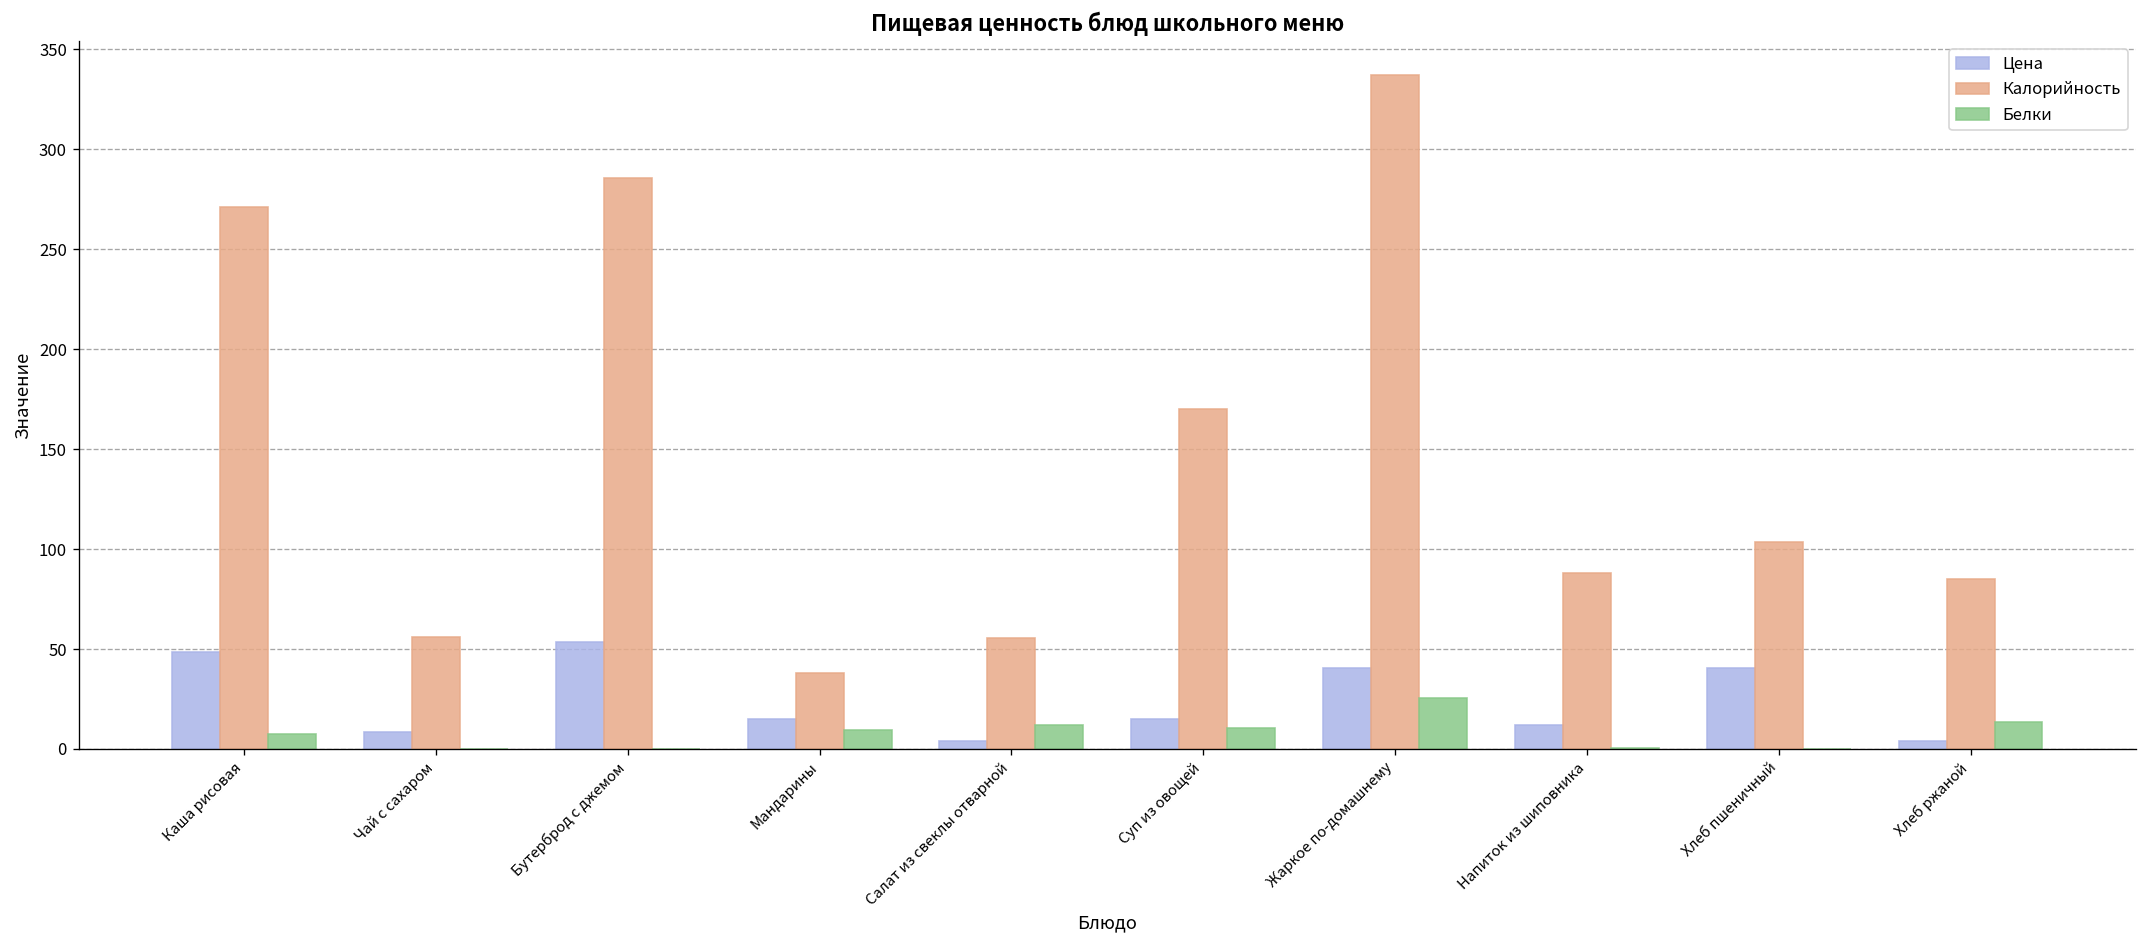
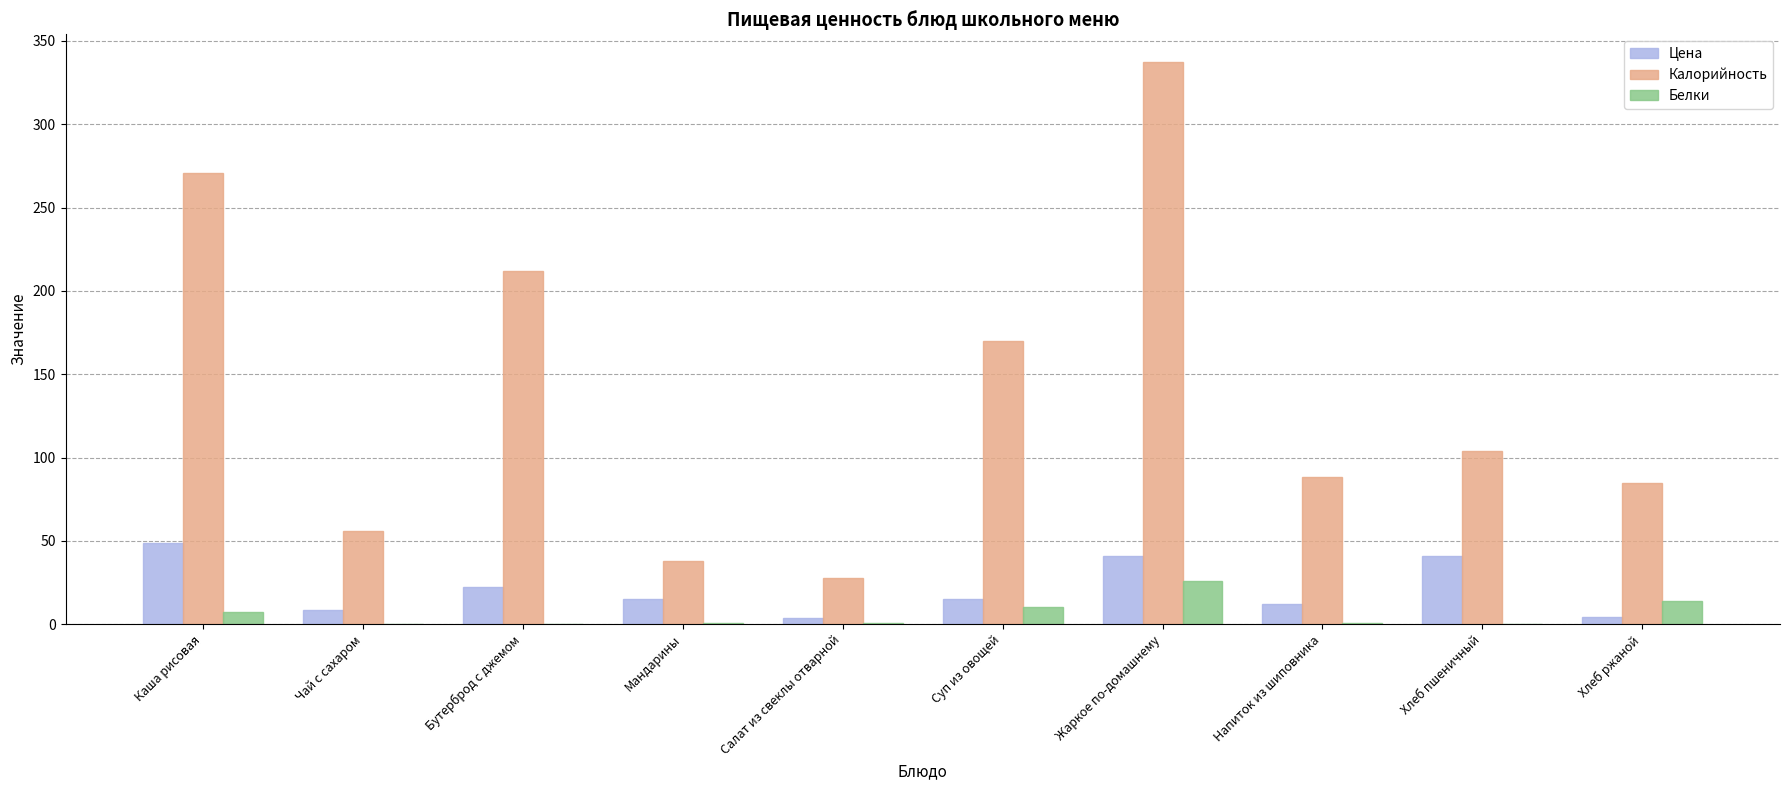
  {
    "Цена": {
      "Каша рисовая": 49,
      "Чай с сахаром": 8,
-     "Бутерброд с джемом": 53,
+     "Бутерброд с джемом": 22,
      "Мандарины": 15,
      "Салат из свеклы отварной": 4,
      "Суп из овощей": 15,
      "Жаркое по-домашнему": 41,
      "Напиток из шиповника": 12,
      "Хлеб пшеничный": 41,
      "Хлеб ржаной": 4
    },
    "Калорийность": {
      "Каша рисовая": 271,
      "Чай с сахаром": 56,
-     "Бутерброд с джемом": 286,
+     "Бутерброд с джемом": 212,
      "Мандарины": 38,
-     "Салат из свеклы отварной": 56,
+     "Салат из свеклы отварной": 28,
      "Суп из овощей": 170,
      "Жаркое по-домашнему": 337,
      "Напиток из шиповника": 88,
      "Хлеб пшеничный": 104,
      "Хлеб ржаной": 85
    },
    "Белки": {
      "Каша рисовая": 7,
      "Бутерброд с джемом": 0,
-     "Мандарины": 10,
-     "Салат из свеклы отварной": 12,
+     "Мандарины": 1,
+     "Салат из свеклы отварной": 1,
      "Суп из овощей": 10,
      "Жаркое по-домашнему": 26,
      "Хлеб пшеничный": 0,
      "Хлеб ржаной": 14
    }
  }
